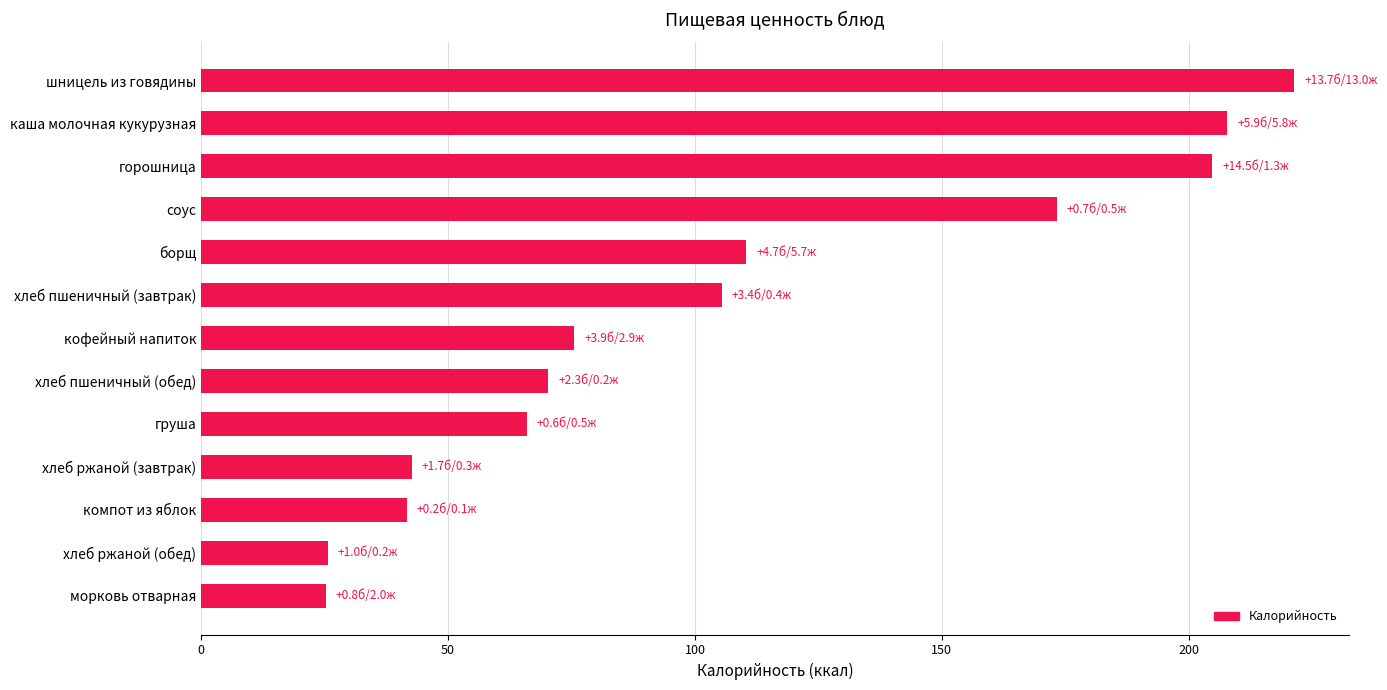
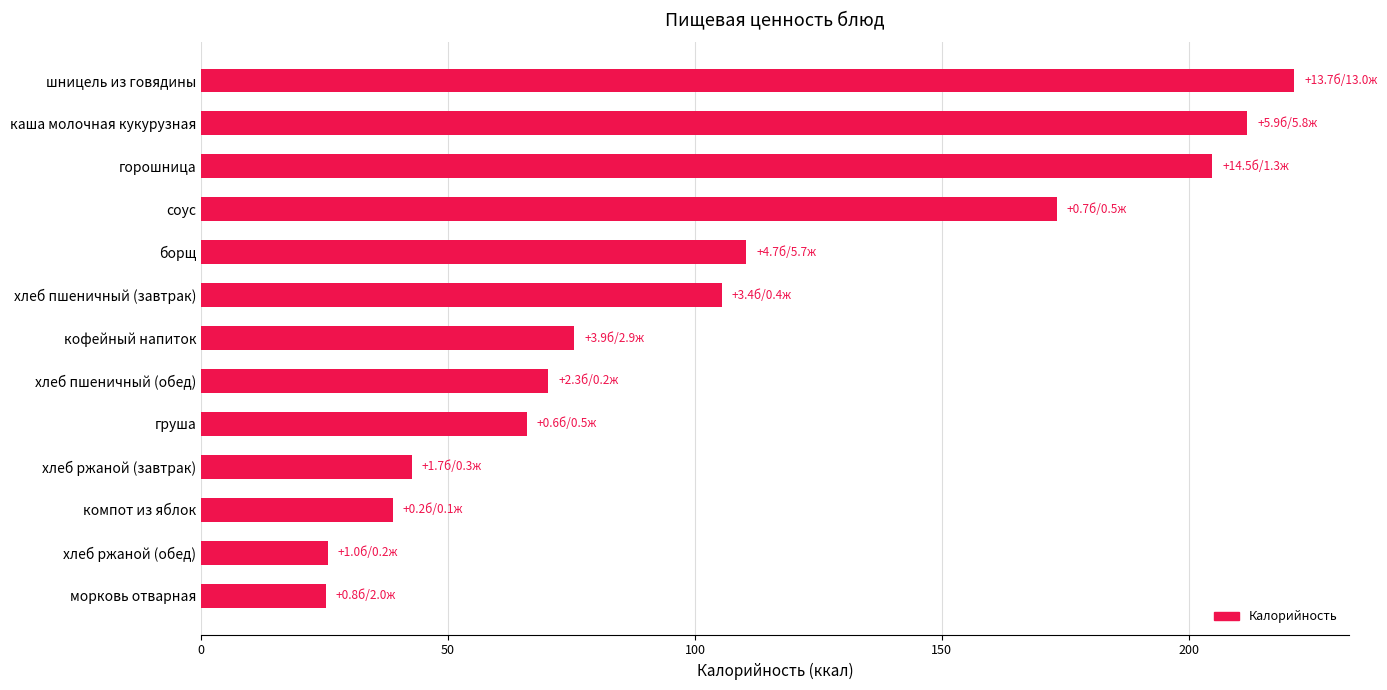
  {
-   "каша молочная кукурузная": 208,
-   "компот из яблок": 42
+   "каша молочная кукурузная": 212,
+   "компот из яблок": 39
  }
